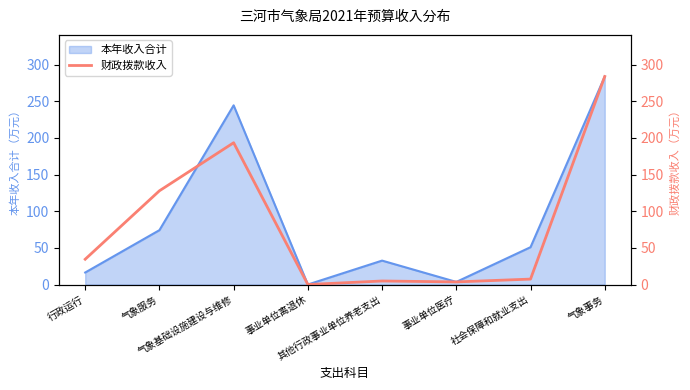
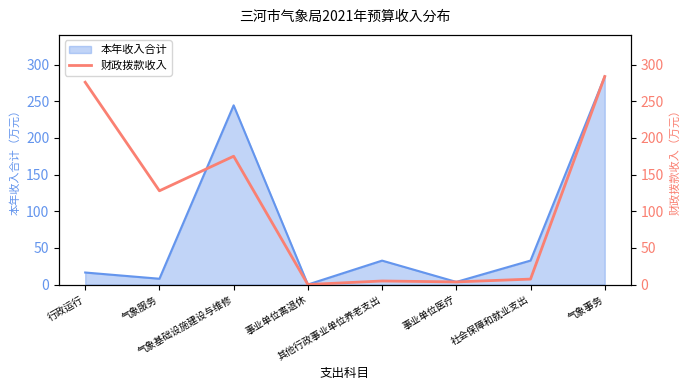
  {
    "本年收入合计": {
      "行政运行": 20,
-     "气象服务": 70,
+     "气象服务": 10,
      "气象基础设施建设与维修": 240,
      "事业单位离退休": 0,
      "其他行政事业单位养老支出": 30,
      "事业单位医疗": 0,
-     "社会保障和就业支出": 50,
+     "社会保障和就业支出": 30,
      "气象事务": 280
    },
    "财政拨款收入": {
-     "行政运行": 30,
+     "行政运行": 280,
      "气象服务": 130,
-     "气象基础设施建设与维修": 190,
+     "气象基础设施建设与维修": 180,
      "事业单位离退休": 0,
      "其他行政事业单位养老支出": 0,
      "事业单位医疗": 0,
      "社会保障和就业支出": 10,
      "气象事务": 280
    }
  }
